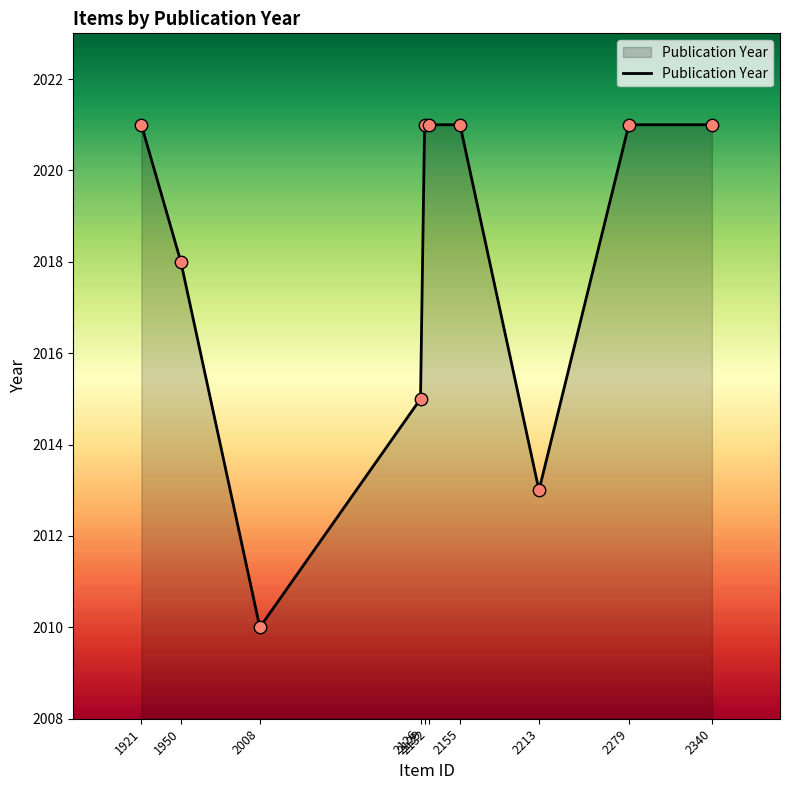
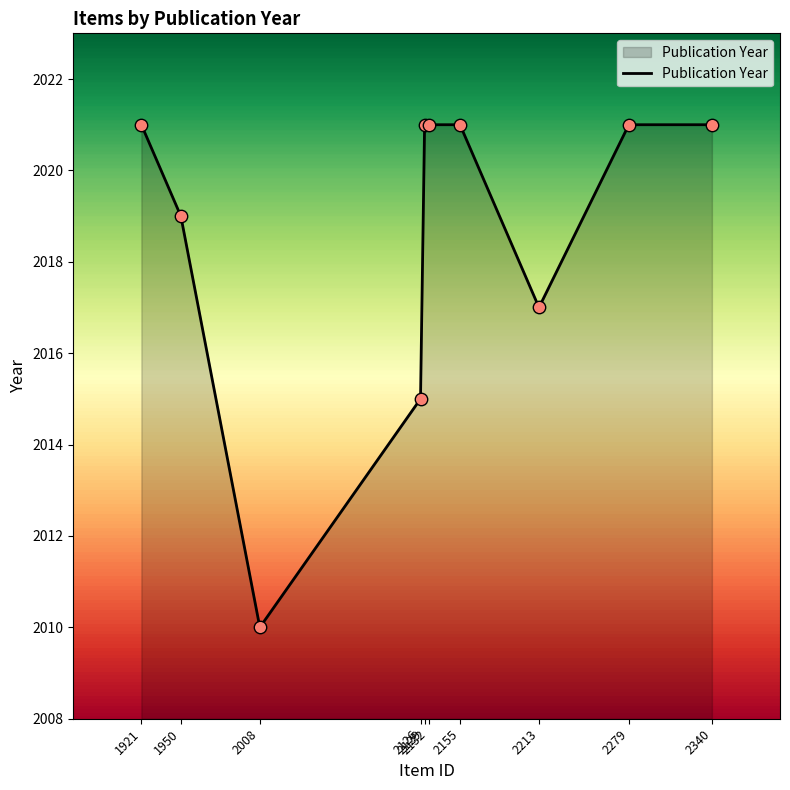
  {
    "1921": 2021,
-   "1950": 2018,
+   "1950": 2019,
    "2008": 2010,
    "2126": 2015,
    "2129": 2021,
    "2132": 2021,
    "2155": 2021,
-   "2213": 2013,
+   "2213": 2017,
    "2279": 2021,
    "2340": 2021
  }
